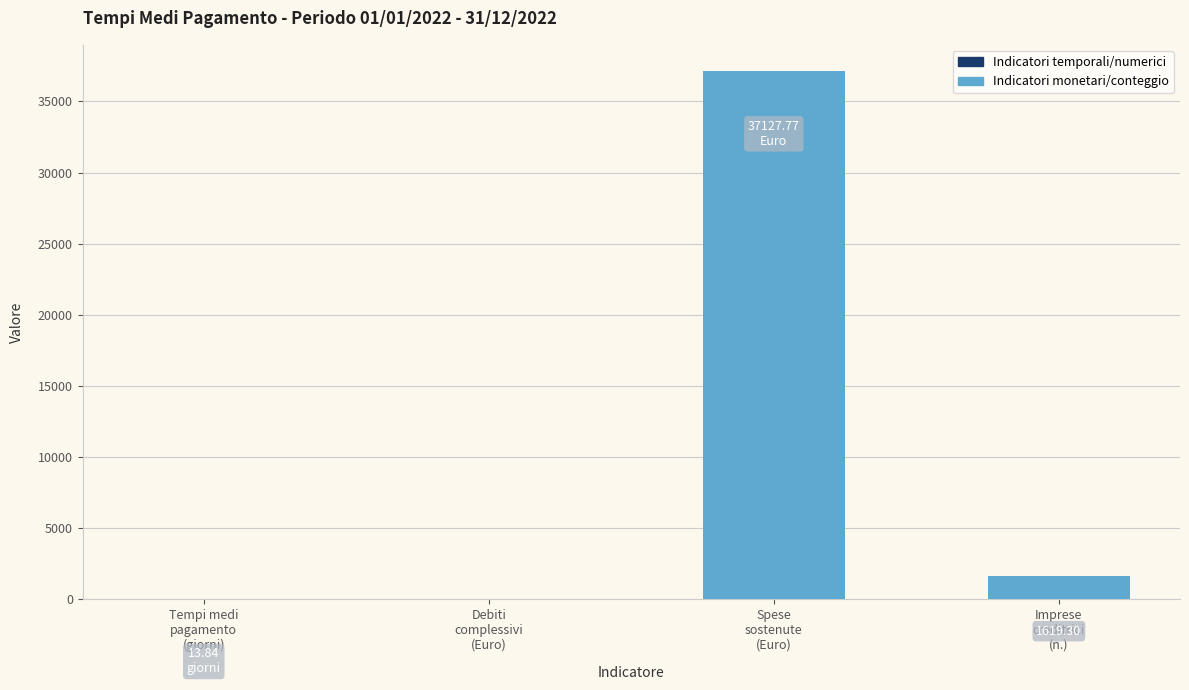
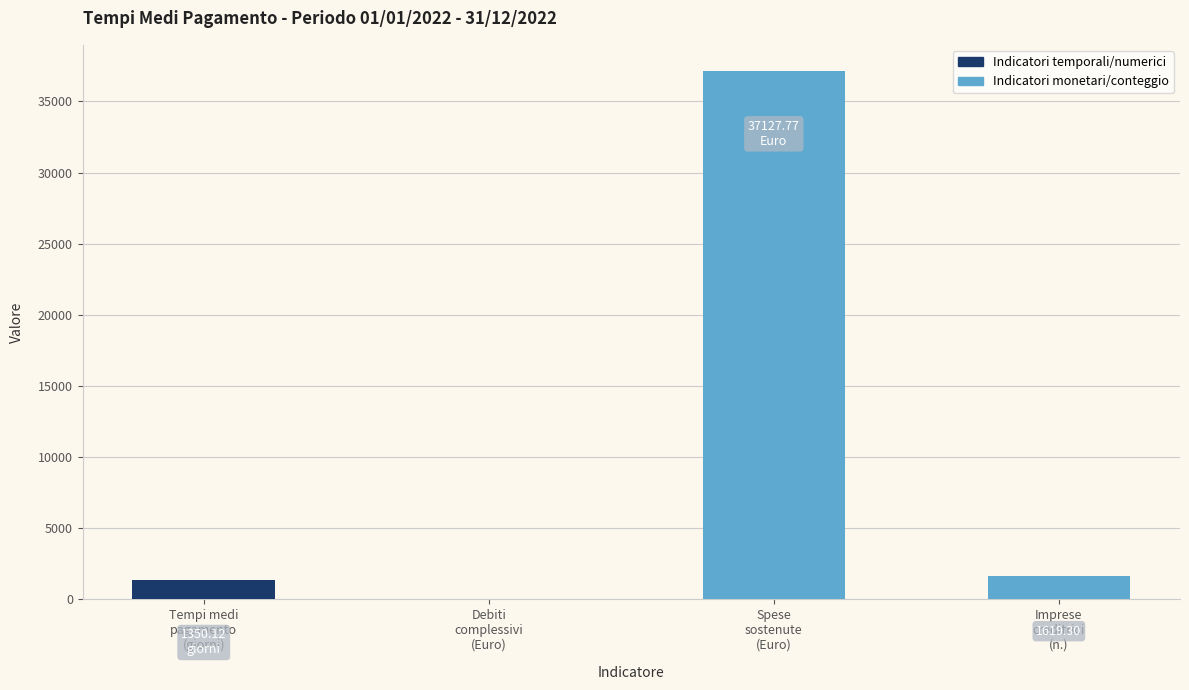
  {
-   "Tempi medi pagamento (giorni)": 13.84
+   "Tempi medi pagamento (giorni)": 1350.12
  }
